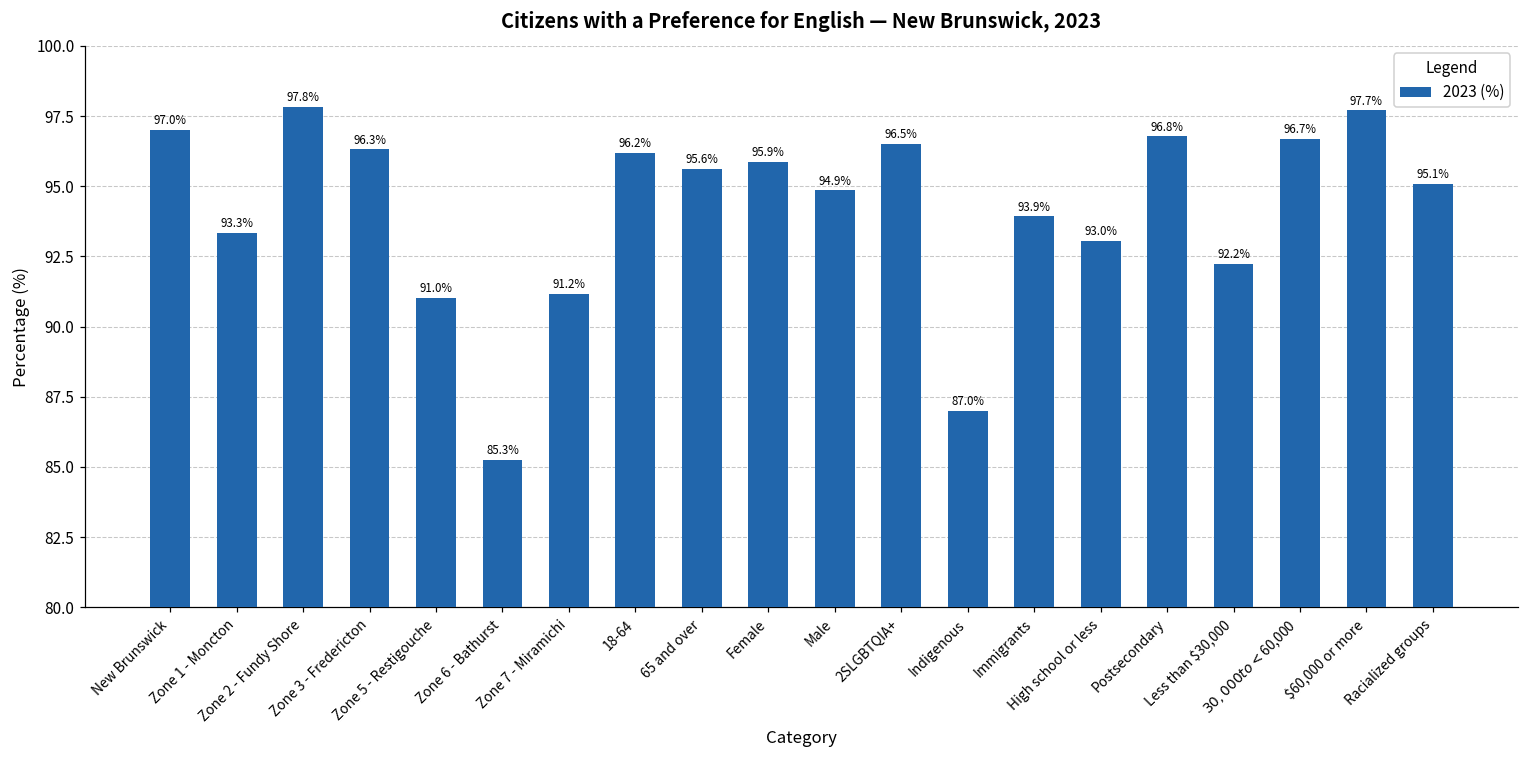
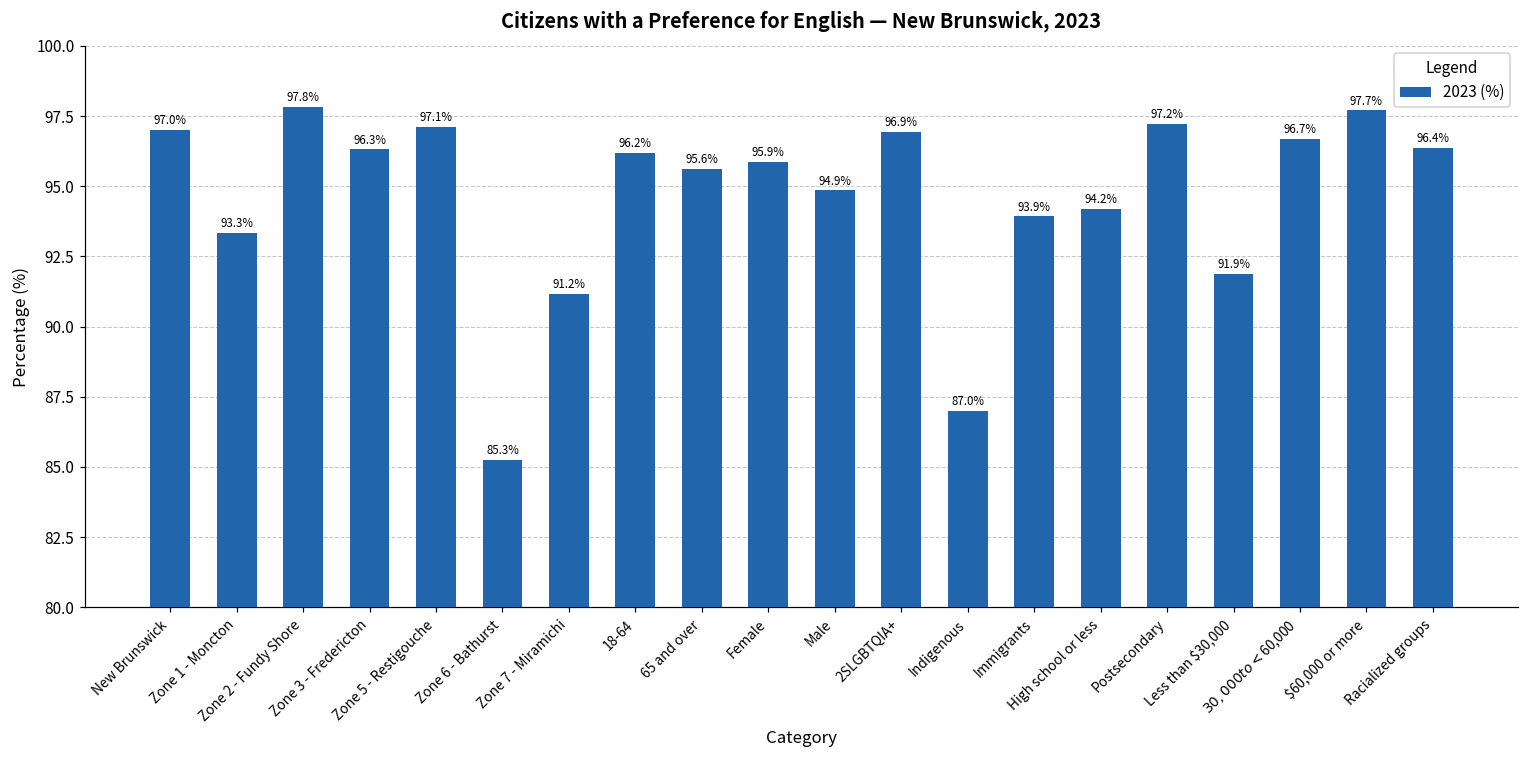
  {
    "New Brunswick": "97.0%",
    "Zone 1 - Moncton": "93.3%",
    "Zone 2 - Fundy Shore": "97.8%",
    "Zone 3 - Fredericton": "96.3%",
-   "Zone 5 - Restigouche": "91.0%",
+   "Zone 5 - Restigouche": "97.1%",
    "Zone 6 - Bathurst": "85.3%",
    "Zone 7 - Miramichi": "91.2%",
    "18-64": "96.2%",
    "65 and over": "95.6%",
    "Female": "95.9%",
    "Male": "94.9%",
-   "2SLGBTQIA+": "96.5%",
+   "2SLGBTQIA+": "96.9%",
    "Indigenous": "87.0%",
    "Immigrants": "93.9%",
-   "High school or less": "93.0%",
-   "Postsecondary": "96.8%",
-   "Less than $30,000": "92.2%",
+   "High school or less": "94.2%",
+   "Postsecondary": "97.2%",
+   "Less than $30,000": "91.9%",
    "$60,000 or more": "97.7%",
-   "Racialized groups": "95.1%"
+   "Racialized groups": "96.4%"
  }
